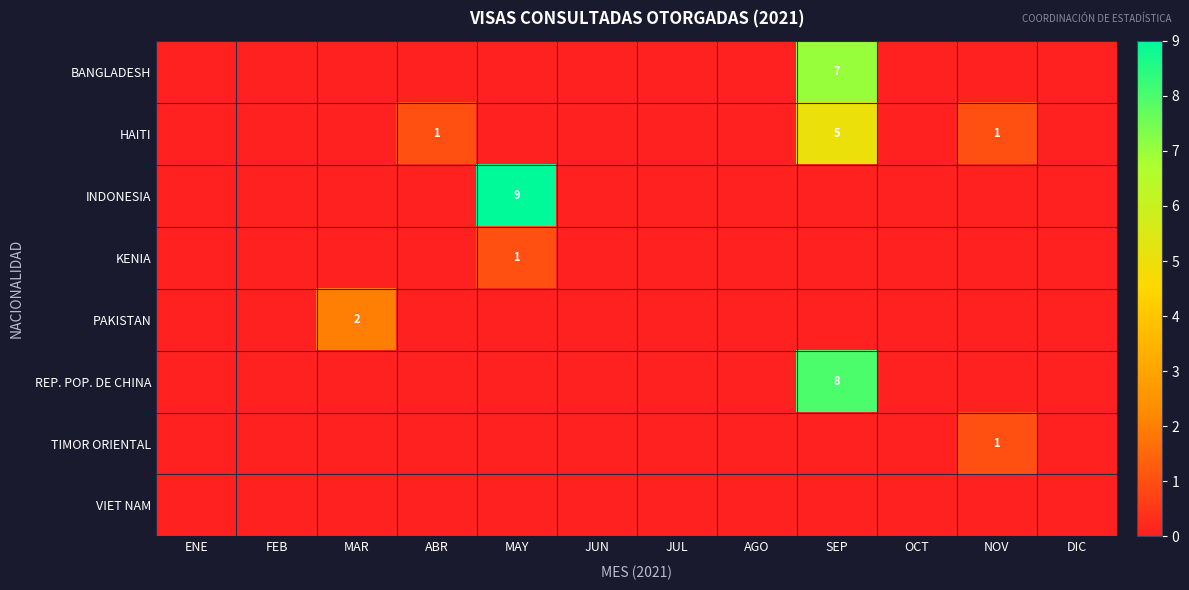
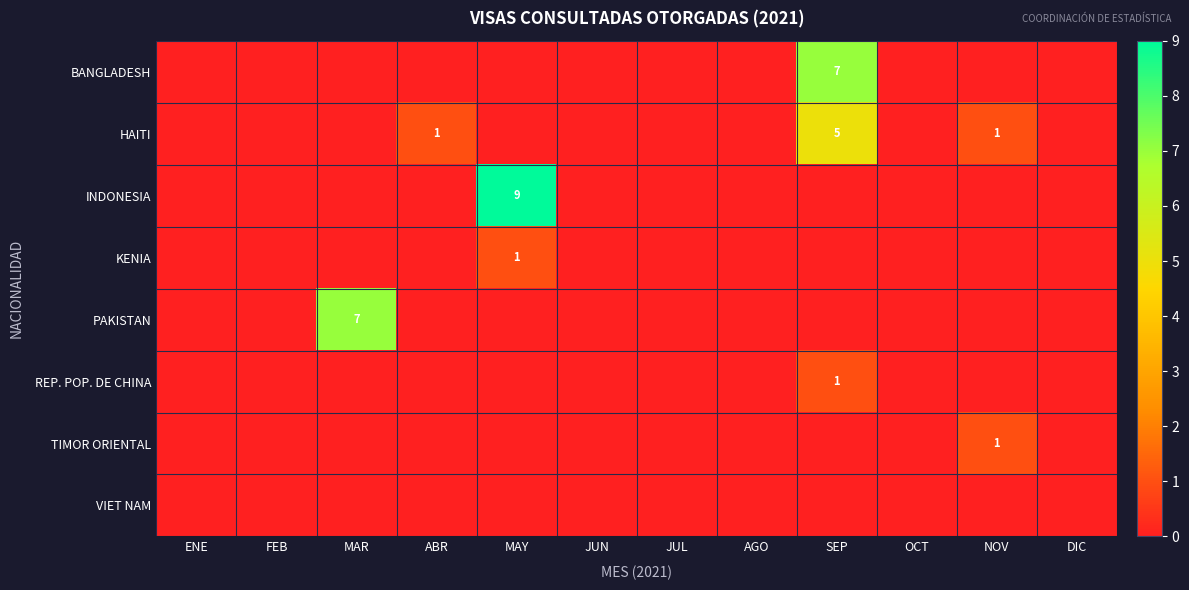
  {
    "BANGLADESH": {
      "SEP": 7
    },
    "HAITI": {
      "ABR": 1,
      "SEP": 5,
      "NOV": 1
    },
    "INDONESIA": {
      "MAY": 9
    },
    "KENIA": {
      "MAY": 1
    },
    "PAKISTAN": {
-     "MAR": 2
+     "MAR": 7
    },
    "REP. POP. DE CHINA": {
-     "SEP": 8
+     "SEP": 1
    },
    "TIMOR ORIENTAL": {
      "NOV": 1
    }
  }
